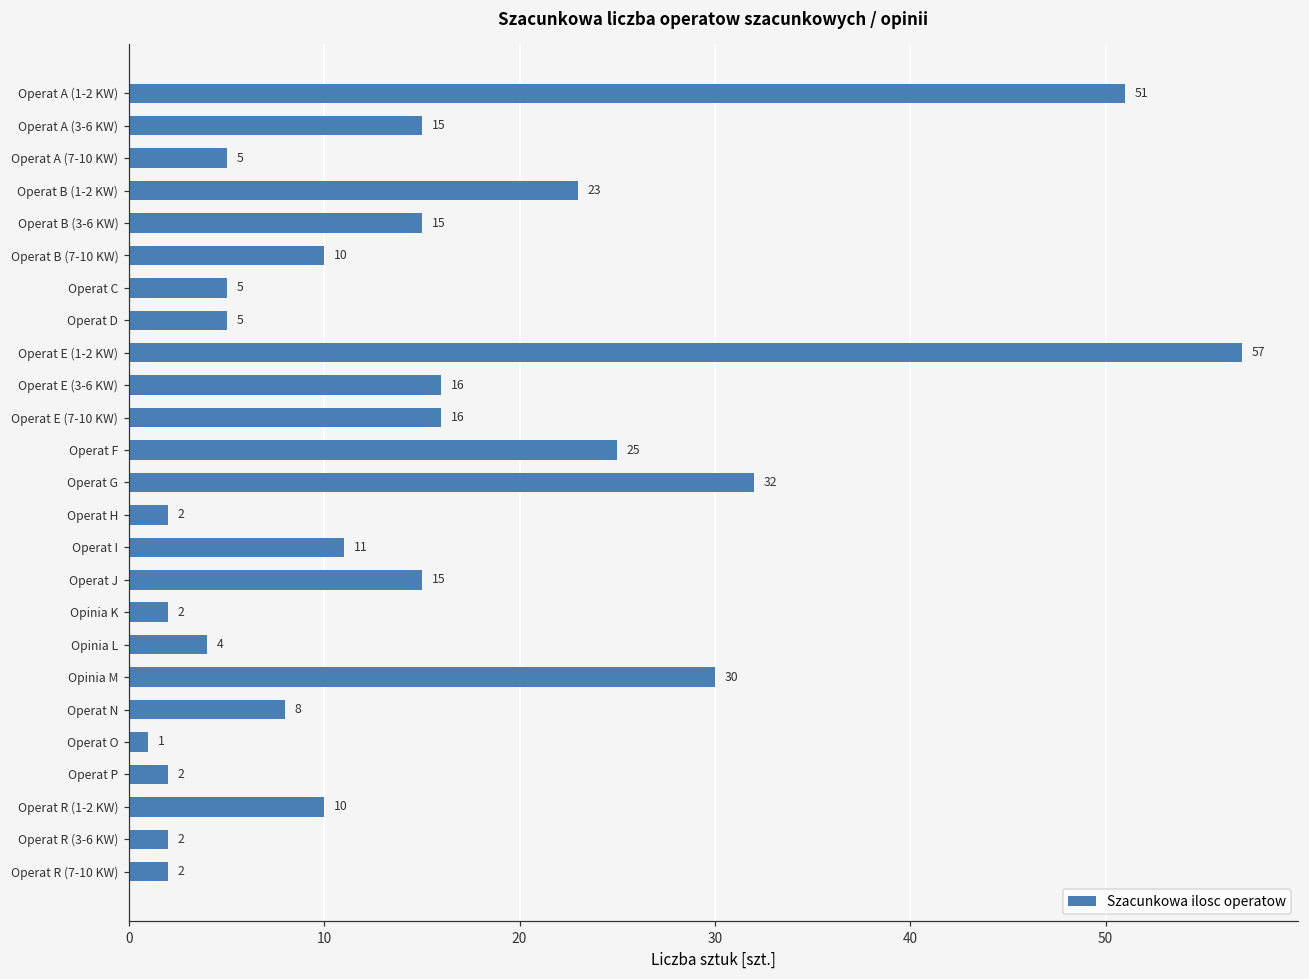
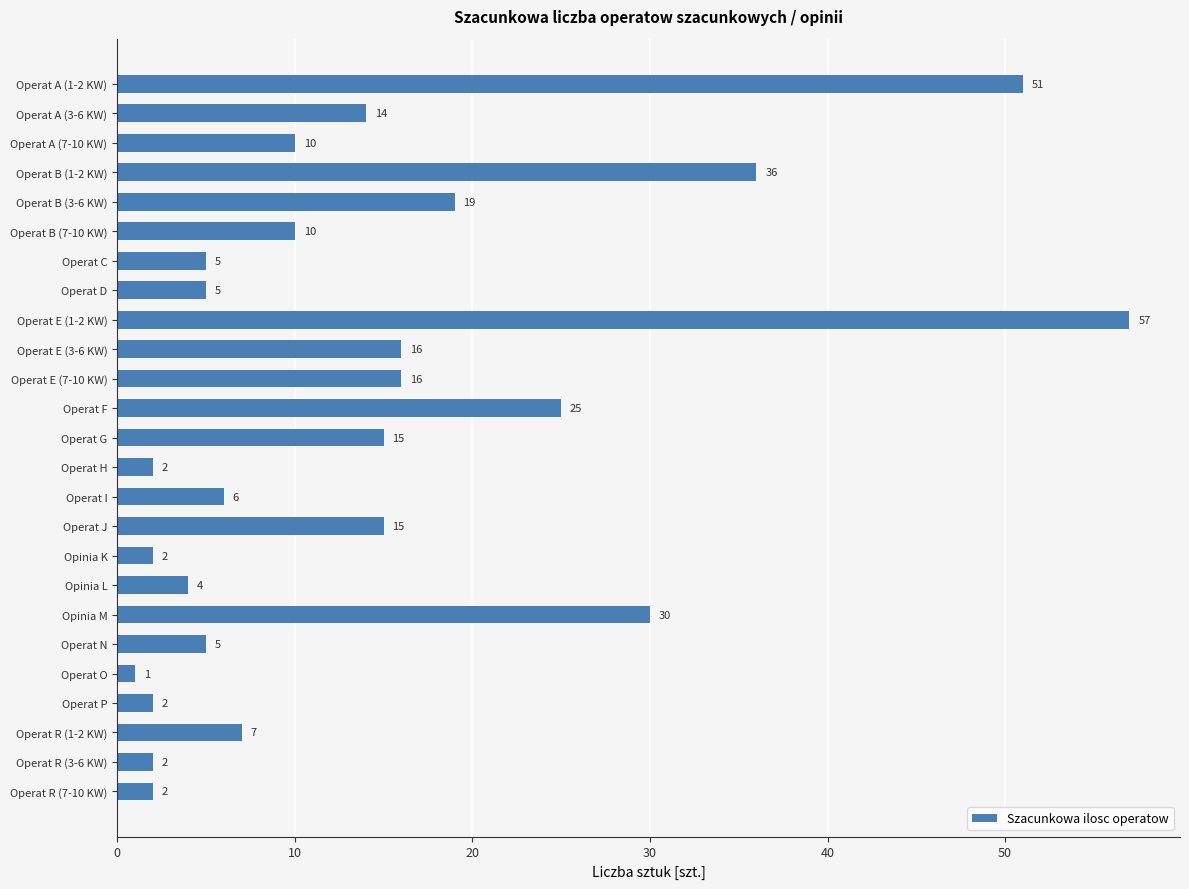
  {
    "Operat A (1-2 KW)": 51,
-   "Operat A (3-6 KW)": 15,
-   "Operat A (7-10 KW)": 5,
-   "Operat B (1-2 KW)": 23,
-   "Operat B (3-6 KW)": 15,
+   "Operat A (3-6 KW)": 14,
+   "Operat A (7-10 KW)": 10,
+   "Operat B (1-2 KW)": 36,
+   "Operat B (3-6 KW)": 19,
    "Operat B (7-10 KW)": 10,
    "Operat C": 5,
    "Operat D": 5,
    "Operat E (1-2 KW)": 57,
    "Operat E (3-6 KW)": 16,
    "Operat E (7-10 KW)": 16,
    "Operat F": 25,
-   "Operat G": 32,
+   "Operat G": 15,
    "Operat H": 2,
-   "Operat I": 11,
+   "Operat I": 6,
    "Operat J": 15,
    "Opinia K": 2,
    "Opinia L": 4,
    "Opinia M": 30,
-   "Operat N": 8,
+   "Operat N": 5,
    "Operat O": 1,
    "Operat P": 2,
-   "Operat R (1-2 KW)": 10,
+   "Operat R (1-2 KW)": 7,
    "Operat R (3-6 KW)": 2,
    "Operat R (7-10 KW)": 2
  }
